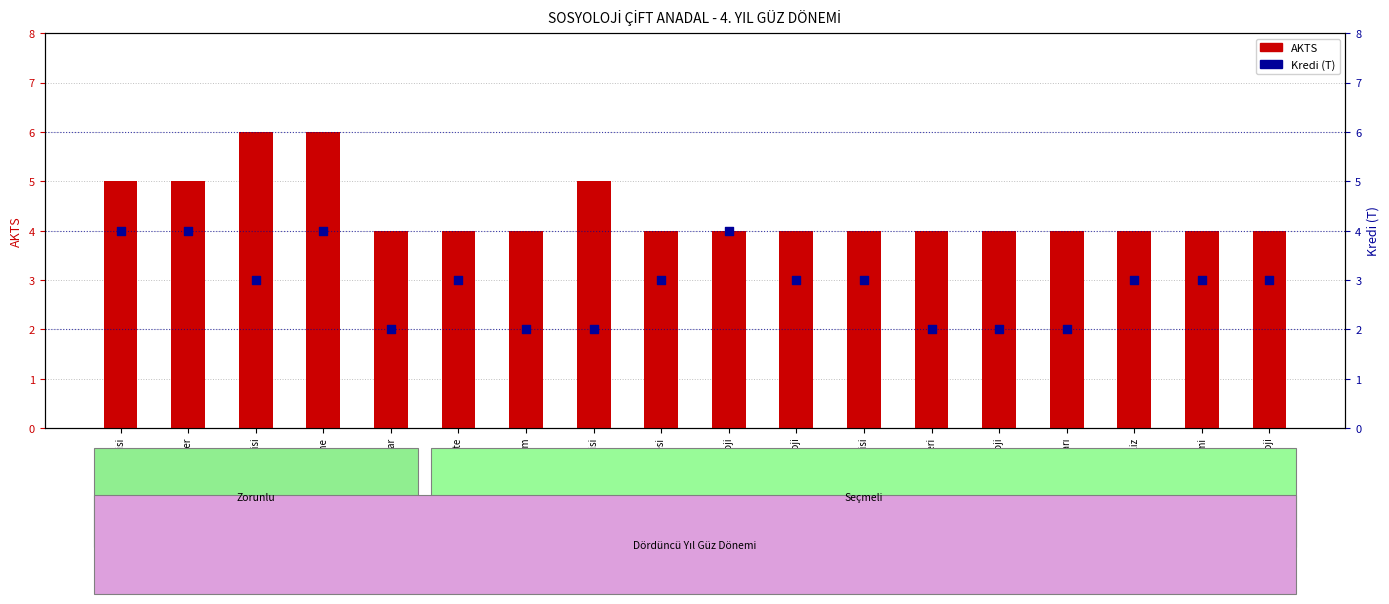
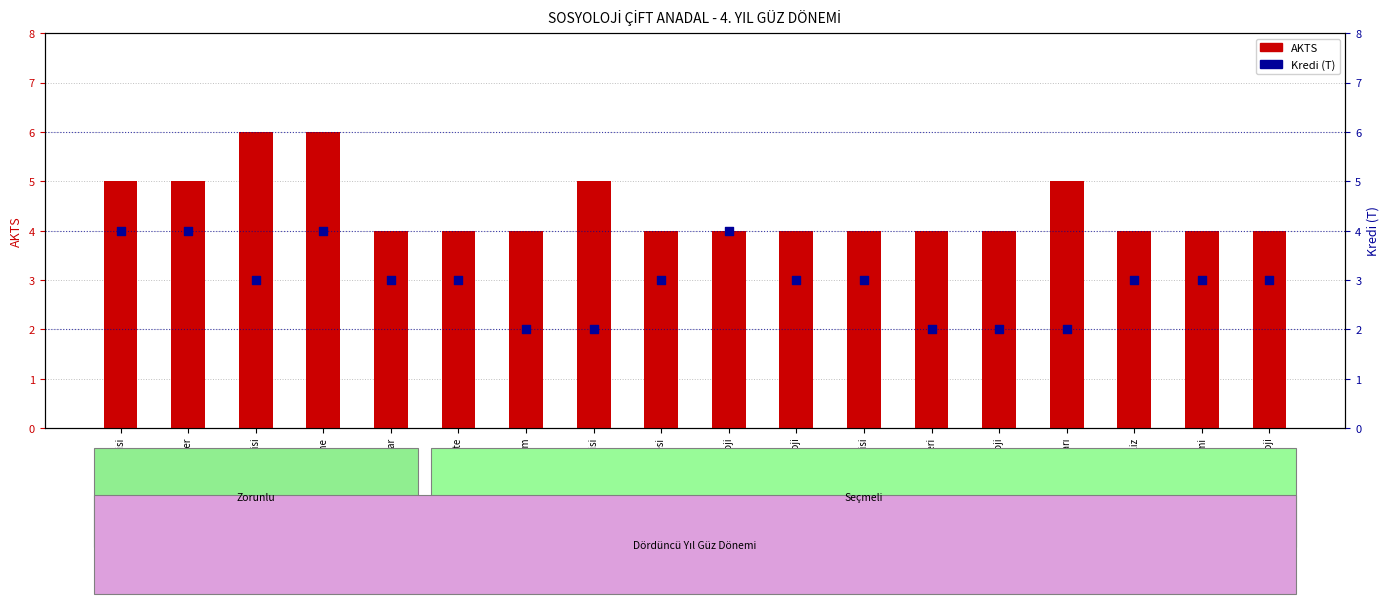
  {
    "AKTS": {
      "Gelişim Psikolojisi": 5,
      "Toplumsal Hareketler": 5,
      "Bilgi Sosyolojisi": 6,
      "Toplumsal Değişme": 6,
      "Toplumsal Cinsiyet ve İktidar": 4,
      "Liberalizm İktidar ve Otorite": 4,
      "Sağlık ve Toplum": 4,
      "Sosyal Hizmetlerin Sosyolojisi": 5,
      "Tarih Felsefesi": 4,
      "Modernliğin Sosyoloji": 4,
      "Kırsal Alanlar Sosyolojisi": 4,
      "Sosyal Araştırmalar Projeleri": 4,
      "Mesleki Sosyoloji": 4,
-     "Uluslararası Bölge Çalışmaları": 4,
+     "Uluslararası Bölge Çalışmaları": 5,
      "Veri İşleme ve Analiz": 4,
      "İnsan Kaynakları Yönetimi": 4
    },
    "Kredi (T)": {
-     "Toplumsal Cinsiyet ve İktidar": 2
+     "Toplumsal Cinsiyet ve İktidar": 3
    }
  }
